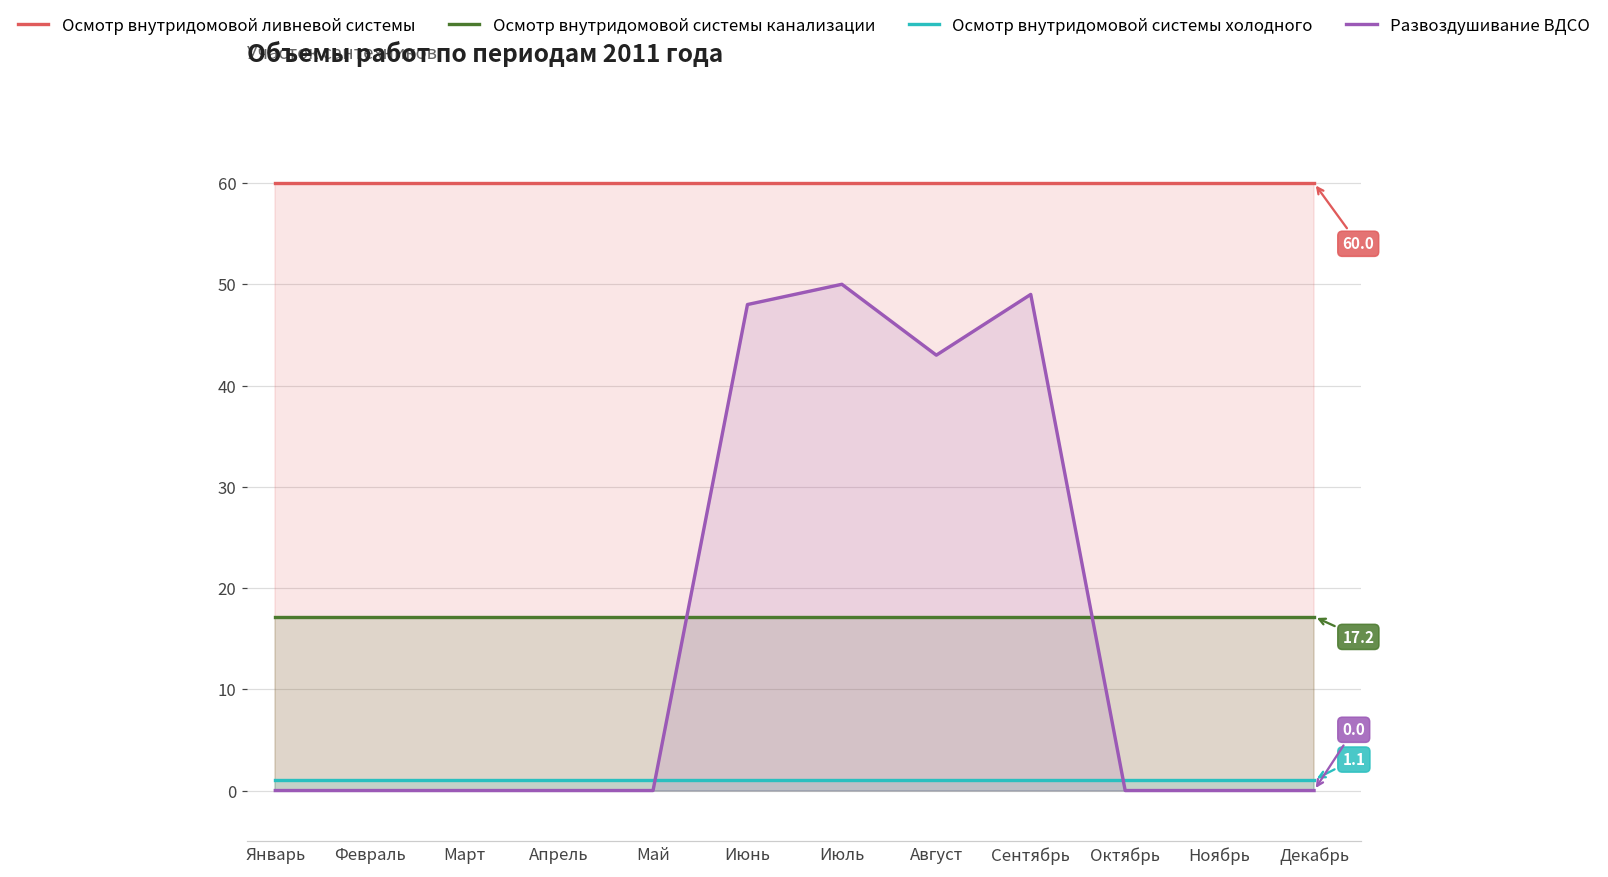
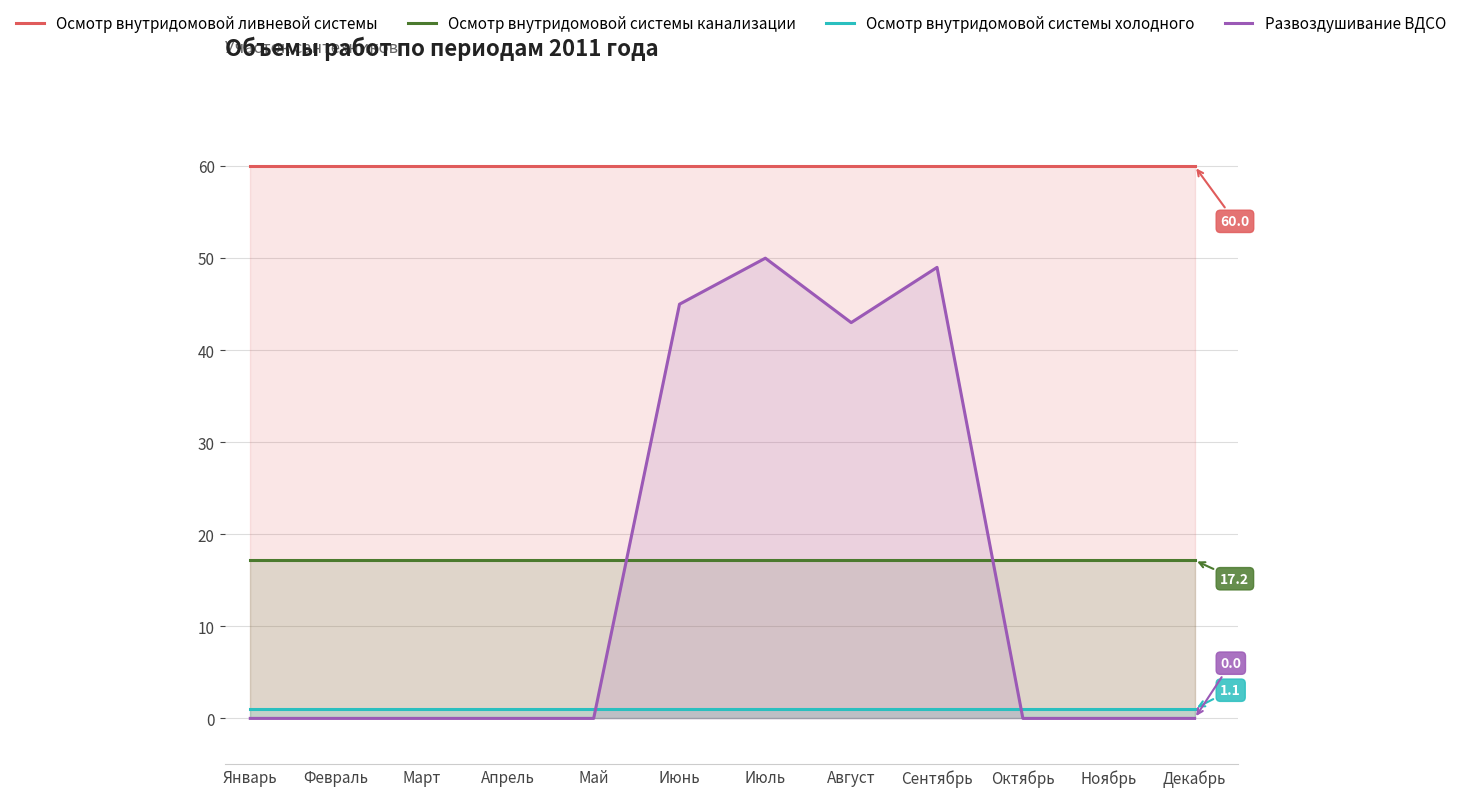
  {
    "Осмотр внутридомовой ливневой системы": {
      "Январь": 60,
      "Февраль": 60,
      "Март": 60,
      "Апрель": 60,
      "Май": 60,
      "Июнь": 60,
      "Июль": 60,
      "Август": 60,
      "Сентябрь": 60,
      "Октябрь": 60,
      "Ноябрь": 60,
      "Декабрь": 60
    },
    "Осмотр внутридомовой системы канализации": {
      "Январь": 17,
      "Февраль": 17,
      "Март": 17,
      "Апрель": 17,
      "Май": 17,
      "Июнь": 17,
      "Июль": 17,
      "Август": 17,
      "Сентябрь": 17,
      "Октябрь": 17,
      "Ноябрь": 17
    },
    "Осмотр внутридомовой системы холодного": {
      "Январь": 1,
      "Февраль": 1,
      "Март": 1,
      "Апрель": 1,
      "Май": 1,
      "Июнь": 1,
      "Июль": 1,
      "Август": 1,
      "Сентябрь": 1,
      "Октябрь": 1,
      "Ноябрь": 1
    },
    "Развоздушивание ВДСО": {
      "Январь": 0,
      "Февраль": 0,
      "Март": 0,
      "Апрель": 0,
      "Май": 0,
-     "Июнь": 48,
+     "Июнь": 45,
      "Июль": 50,
      "Август": 43,
      "Сентябрь": 49,
      "Октябрь": 0,
      "Ноябрь": 0,
      "Декабрь": 0
    }
  }
